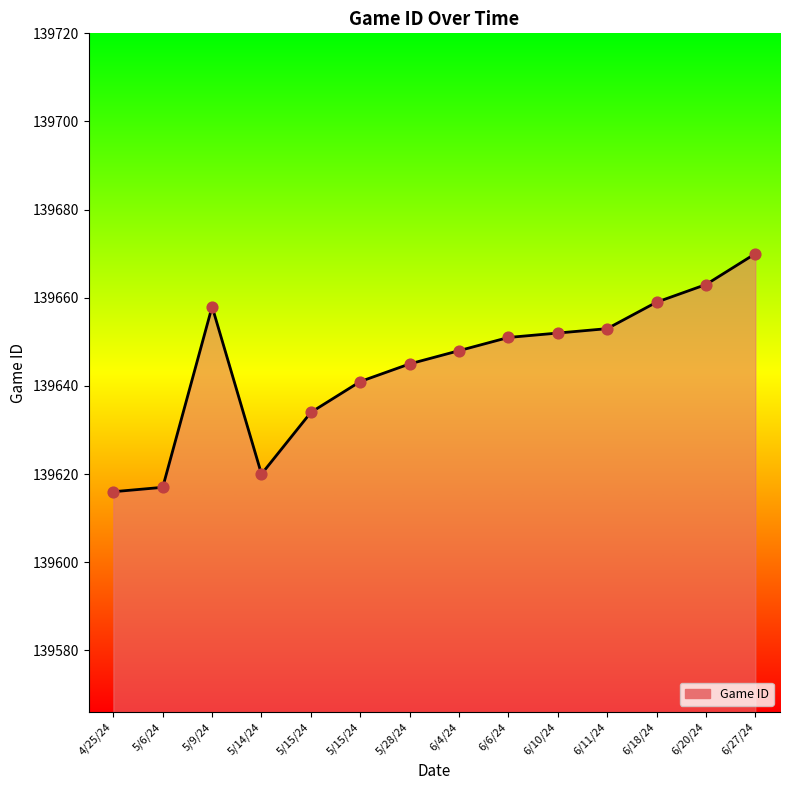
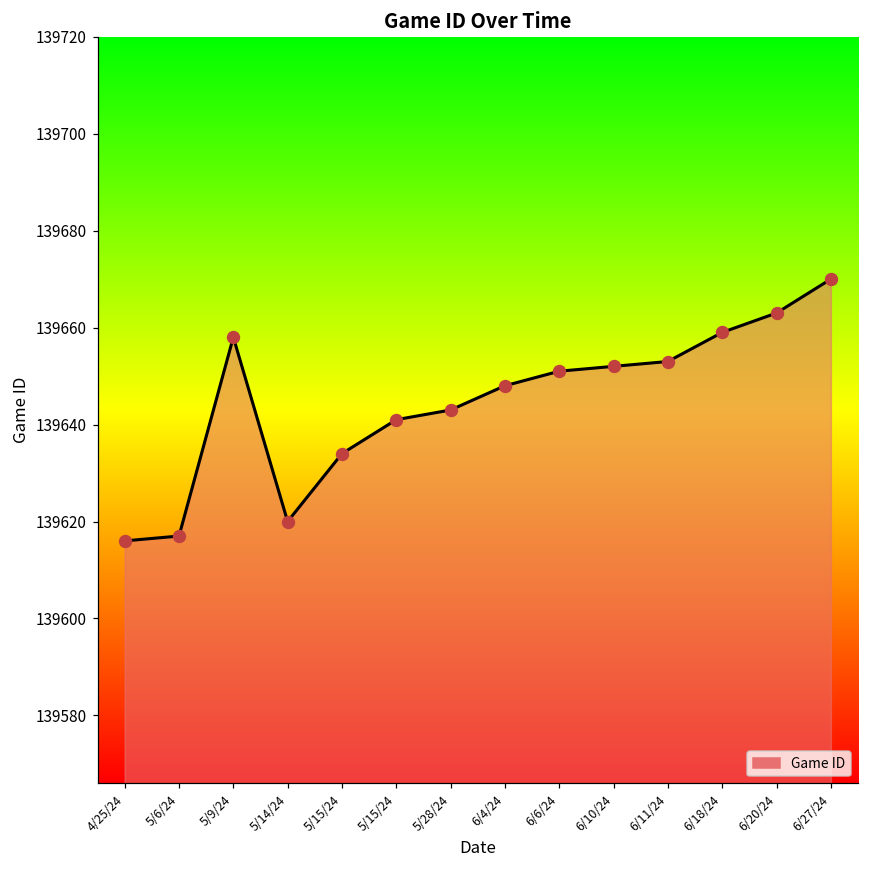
  {
    "4/25/24": 139616,
    "5/6/24": 139617,
    "5/9/24": 139658,
    "5/14/24": 139620,
-   "5/28/24": 139645,
+   "5/28/24": 139643,
    "6/4/24": 139648,
    "6/6/24": 139651,
    "6/10/24": 139652,
    "6/11/24": 139653,
    "6/18/24": 139659,
    "6/20/24": 139663,
    "6/27/24": 139670
  }
